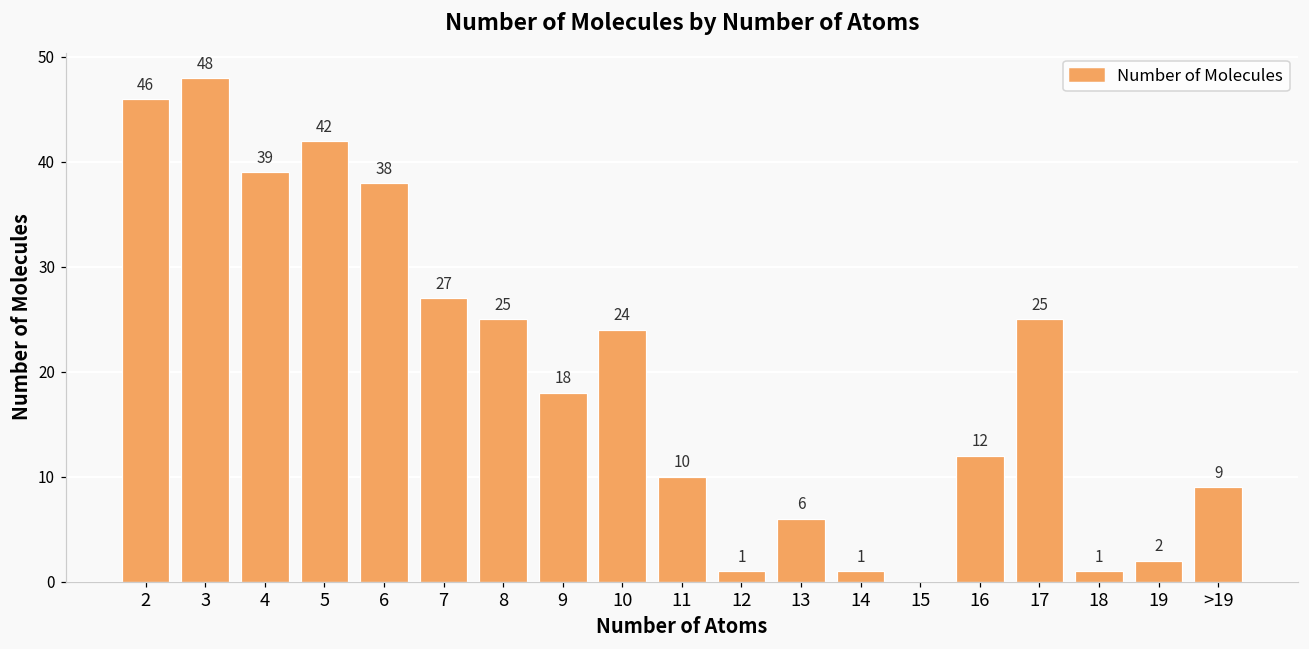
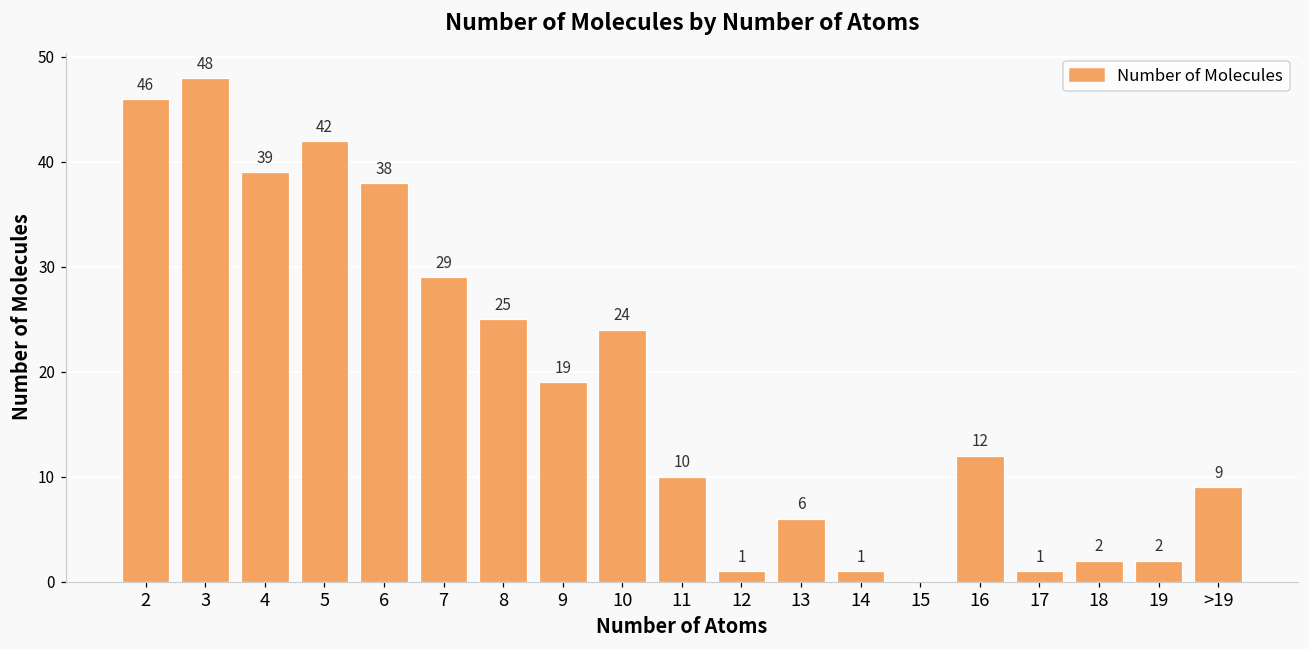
  {
    "2": 46,
    "3": 48,
    "4": 39,
    "5": 42,
    "6": 38,
-   "7": 27,
+   "7": 29,
    "8": 25,
-   "9": 18,
+   "9": 19,
    "10": 24,
    "11": 10,
    "12": 1,
    "13": 6,
    "14": 1,
    "16": 12,
-   "17": 25,
-   "18": 1,
+   "17": 1,
+   "18": 2,
    "19": 2,
    ">19": 9
  }
